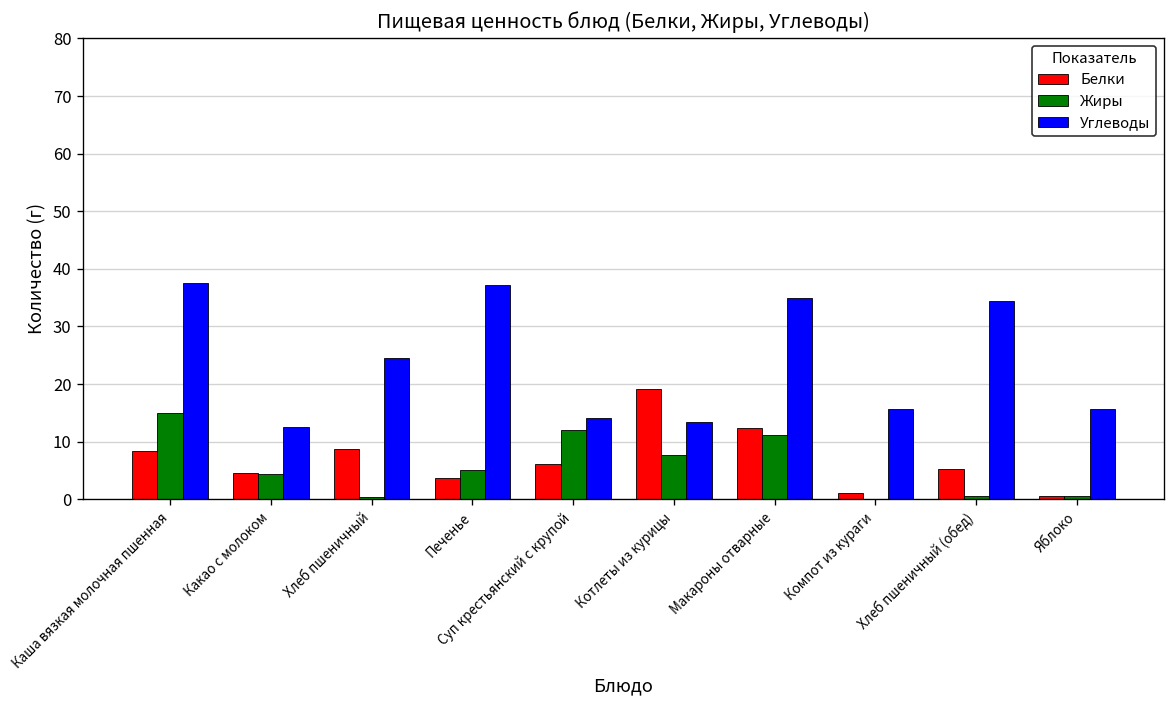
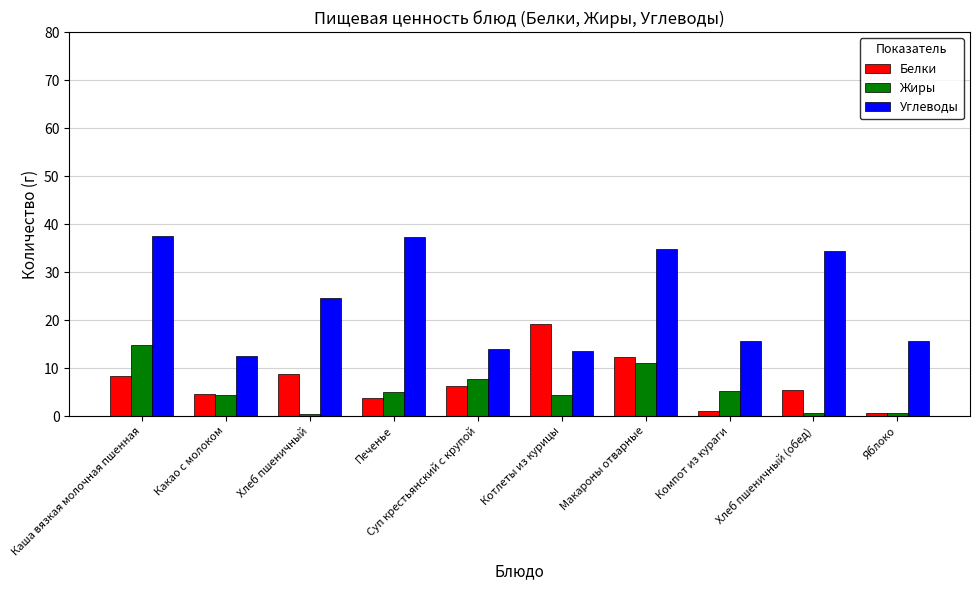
  {
    "Белки": {
      "Каша вязкая молочная пшенная": 8,
      "Какао с молоком": 5,
      "Хлеб пшеничный": 9,
      "Печенье": 4,
      "Суп крестьянский с крупой": 6,
      "Котлеты из курицы": 19,
      "Макароны отварные": 12,
      "Компот из кураги": 1,
      "Хлеб пшеничный (обед)": 5,
      "Яблоко": 1
    },
    "Жиры": {
      "Каша вязкая молочная пшенная": 15,
      "Какао с молоком": 4,
      "Печенье": 5,
-     "Суп крестьянский с крупой": 12,
-     "Котлеты из курицы": 8,
+     "Суп крестьянский с крупой": 8,
+     "Котлеты из курицы": 4,
      "Макароны отварные": 11,
-     "Компот из кураги": 0,
+     "Компот из кураги": 5,
      "Хлеб пшеничный (обед)": 1,
      "Яблоко": 1
    },
    "Углеводы": {
      "Каша вязкая молочная пшенная": 38,
      "Какао с молоком": 13,
      "Хлеб пшеничный": 25,
      "Печенье": 37,
      "Суп крестьянский с крупой": 14,
      "Котлеты из курицы": 13,
      "Макароны отварные": 35,
      "Компот из кураги": 16,
      "Хлеб пшеничный (обед)": 34,
      "Яблоко": 16
    }
  }
